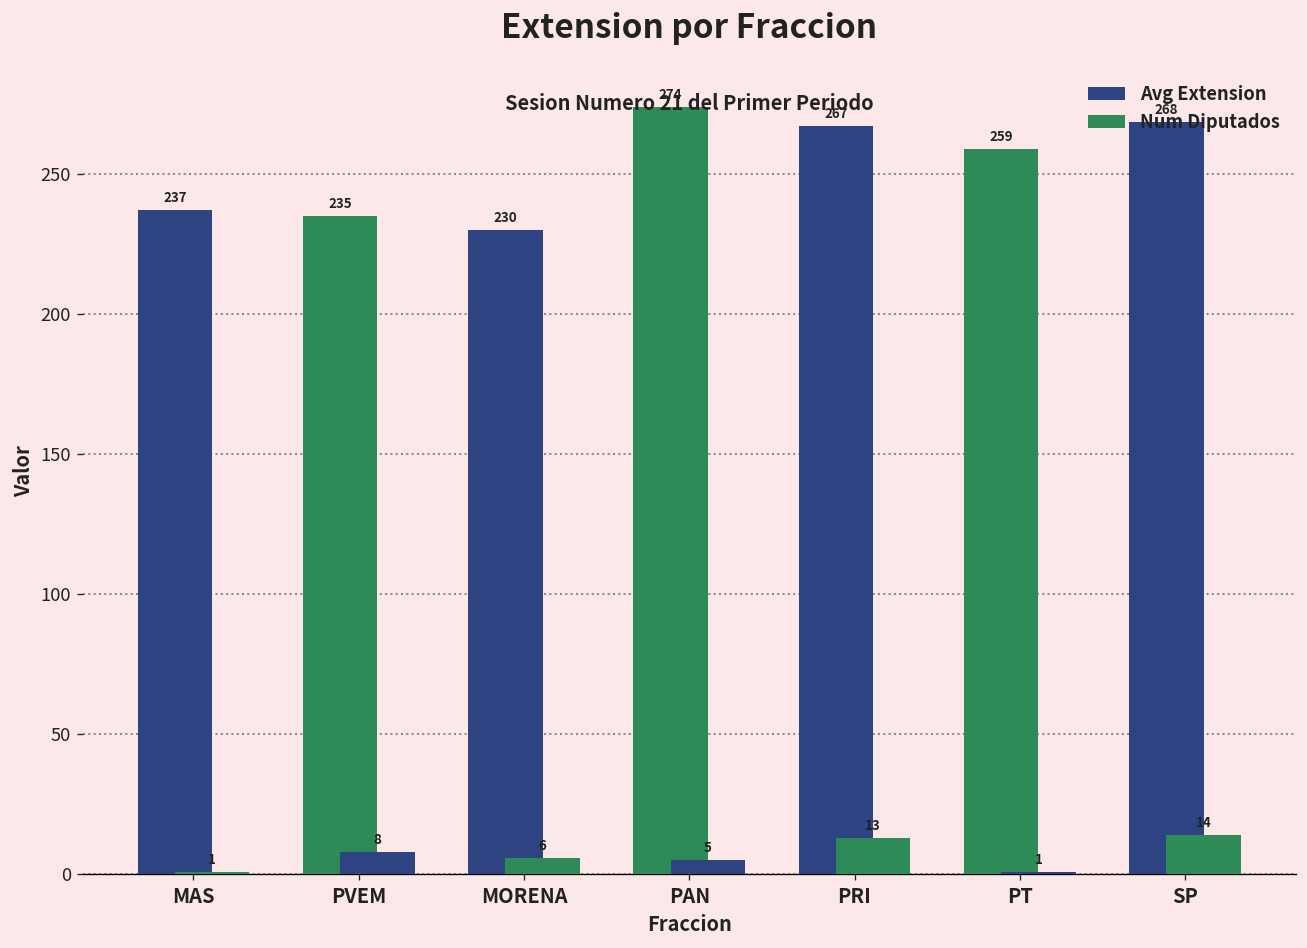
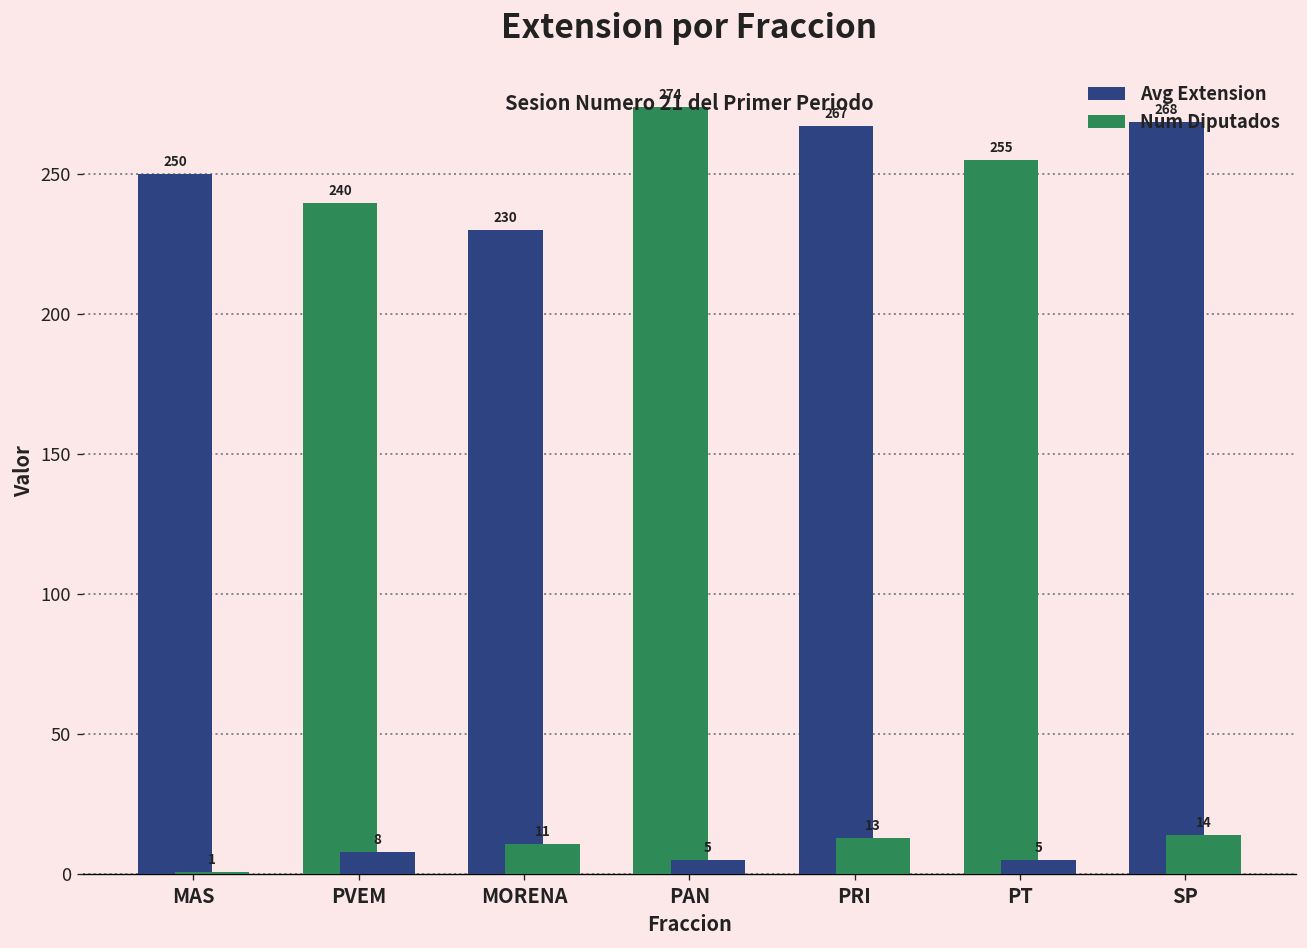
  {
    "Avg Extension": {
-     "MAS": 237,
-     "PVEM": 235,
+     "MAS": 250,
+     "PVEM": 240,
      "MORENA": 230,
-     "PT": 259,
+     "PT": 255,
      "SP": 268
    },
    "Num Diputados": {
      "MAS": 1,
      "PVEM": 8,
-     "MORENA": 6,
+     "MORENA": 11,
      "PAN": 5,
      "PRI": 13,
-     "PT": 1,
+     "PT": 5,
      "SP": 14
    }
  }
